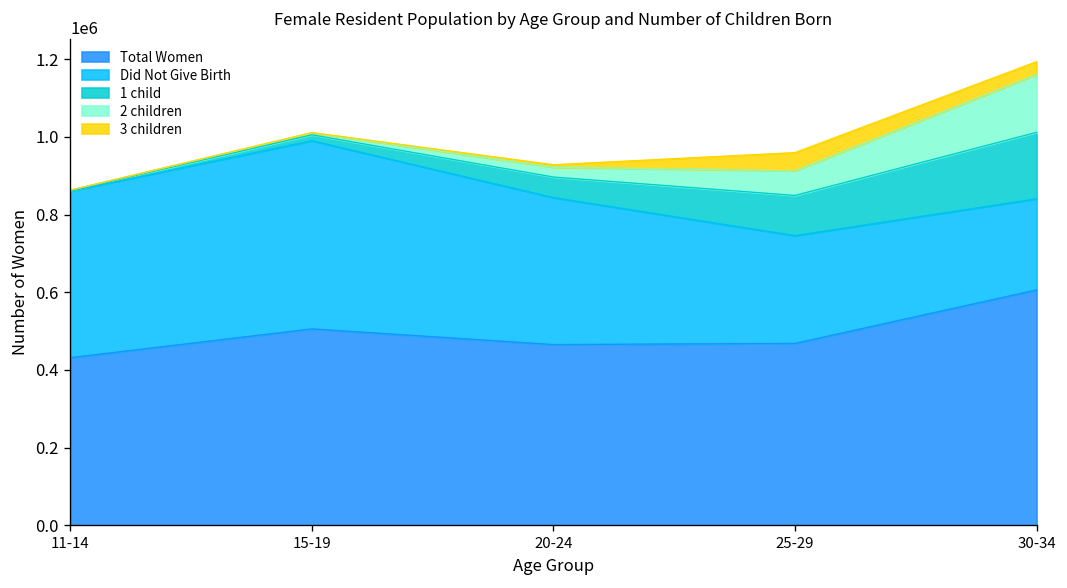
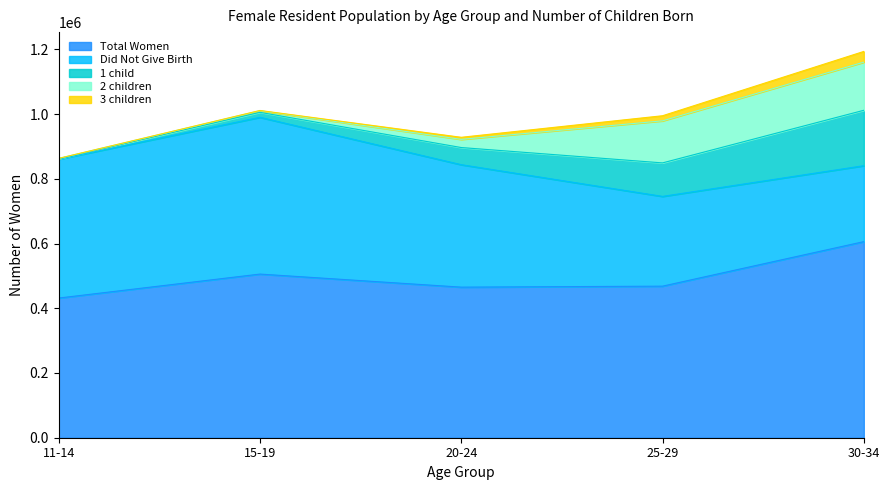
  {
    "2 children": {
-     "25-29": 60000,
+     "25-29": 130000,
      "30-34": 150000
    },
    "3 children": {
-     "25-29": 50000,
+     "25-29": 20000,
      "30-34": 30000
    }
  }
